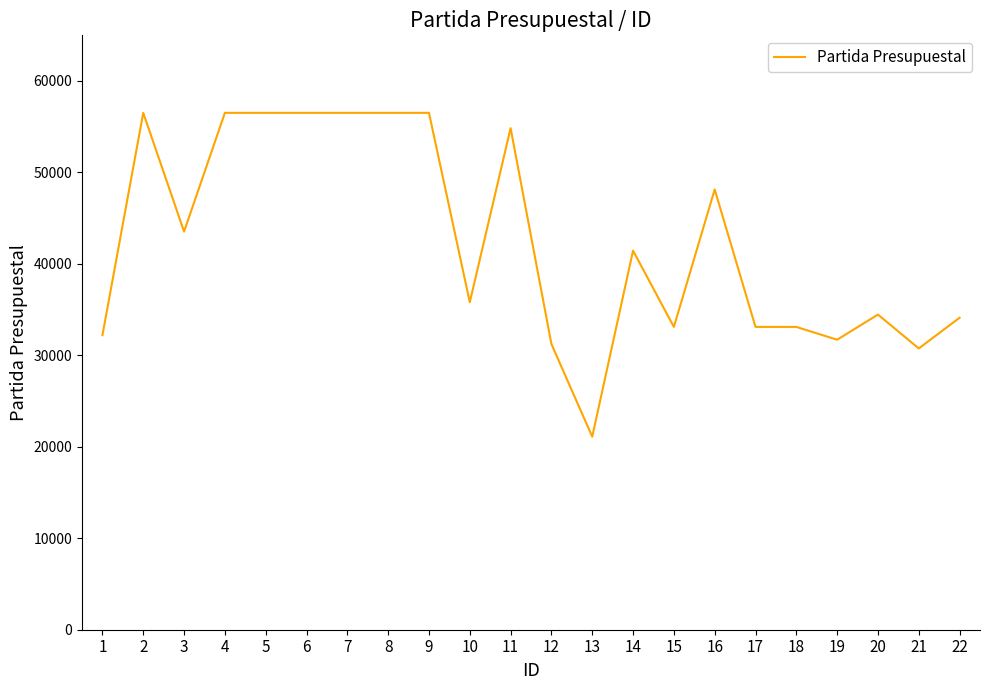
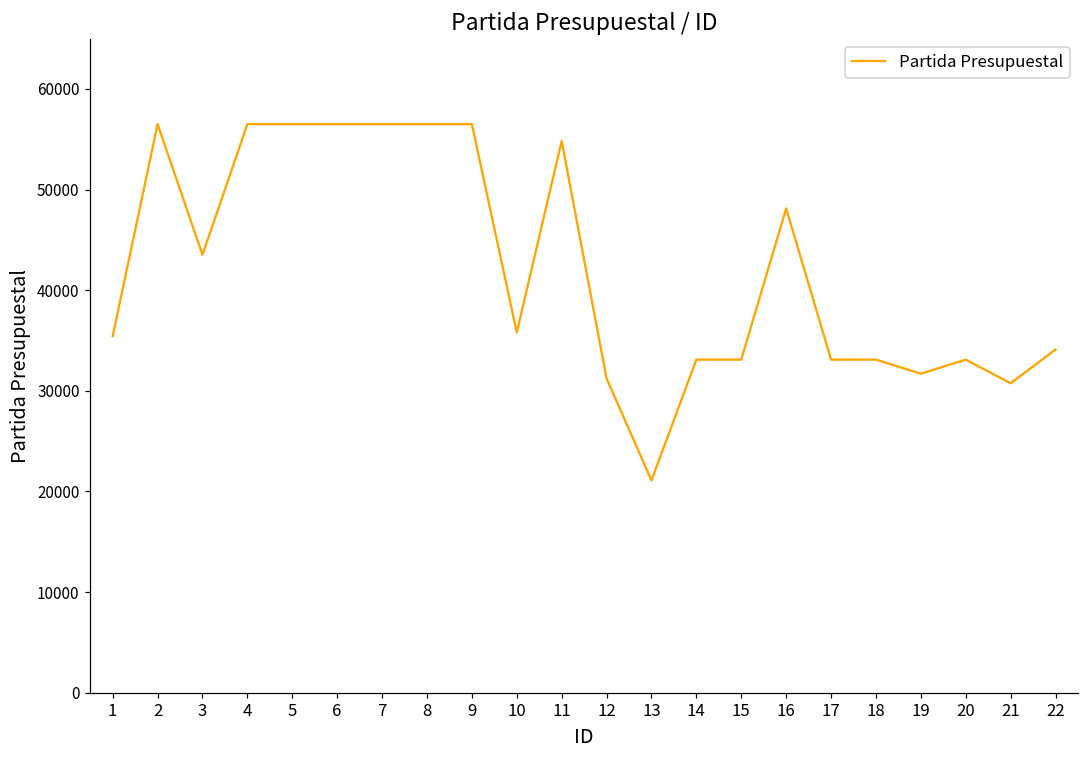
  {
-   "1": 32000,
+   "1": 35000,
    "2": 57000,
    "3": 44000,
    "4": 57000,
    "5": 57000,
    "6": 57000,
    "7": 57000,
    "8": 57000,
    "9": 57000,
    "10": 36000,
    "11": 55000,
    "12": 31000,
    "13": 21000,
-   "14": 41000,
+   "14": 33000,
    "15": 33000,
    "16": 48000,
    "17": 33000,
    "18": 33000,
    "19": 32000,
-   "20": 34000,
+   "20": 33000,
    "21": 31000,
    "22": 34000
  }
